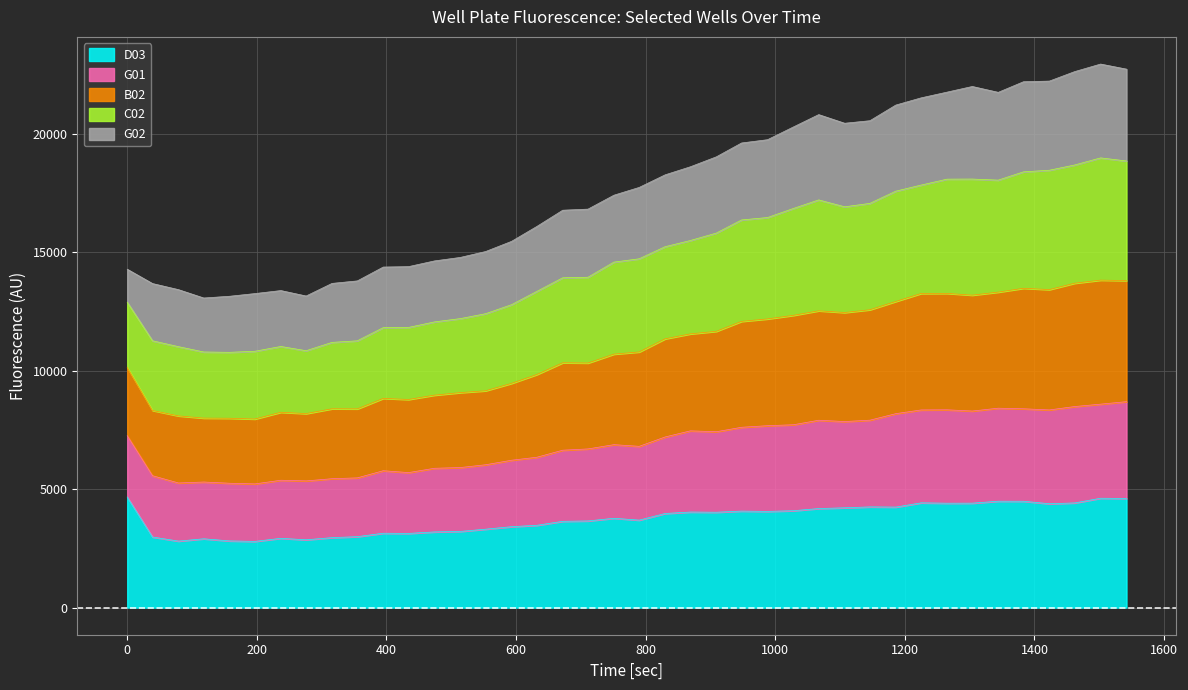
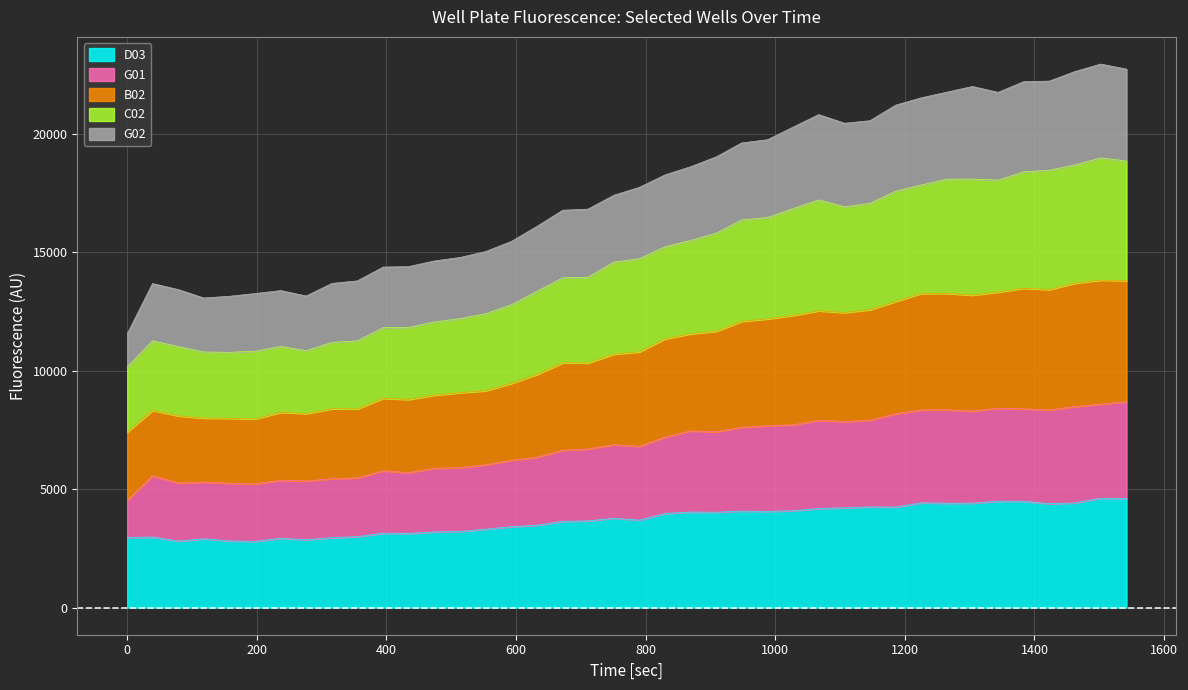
  {
    "D03": {
-     "0": 4700
+     "0": 3000
    },
    "G01": {
-     "0": 2600
+     "0": 1600
    },
    "B02": {
      "0": 2900
    },
    "C02": {
      "0": 2800
    },
    "G02": {
      "0": 1400
    }
  }
